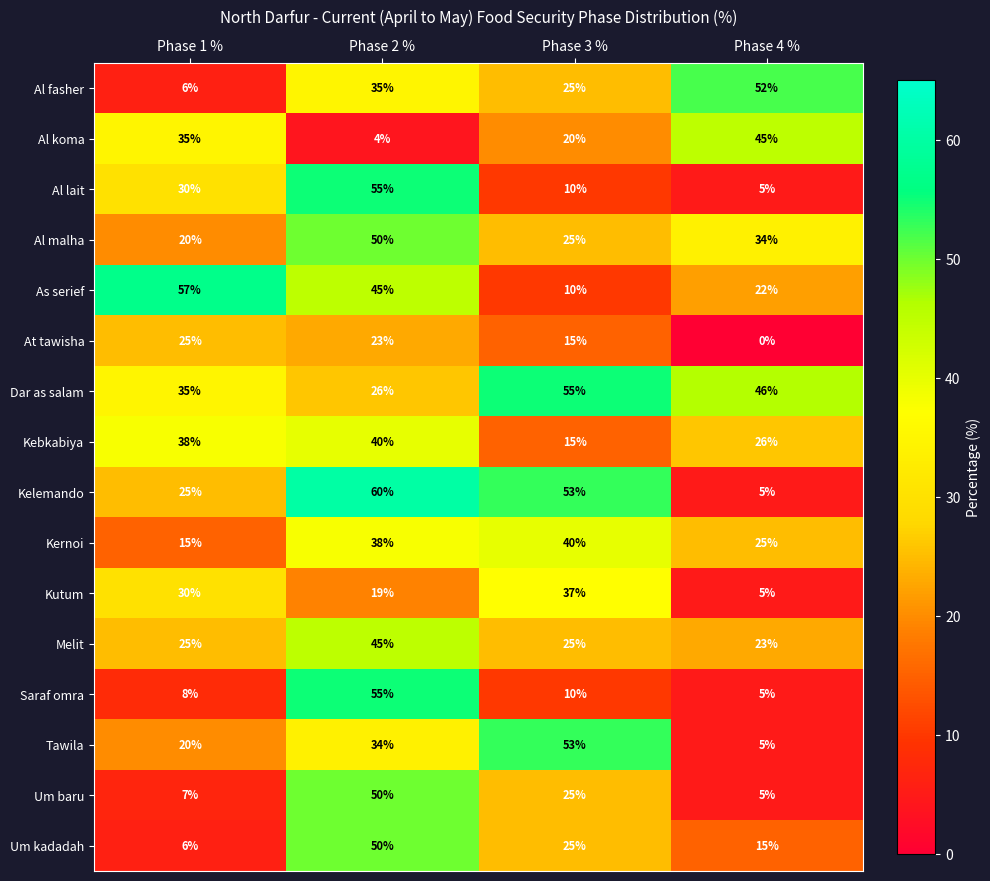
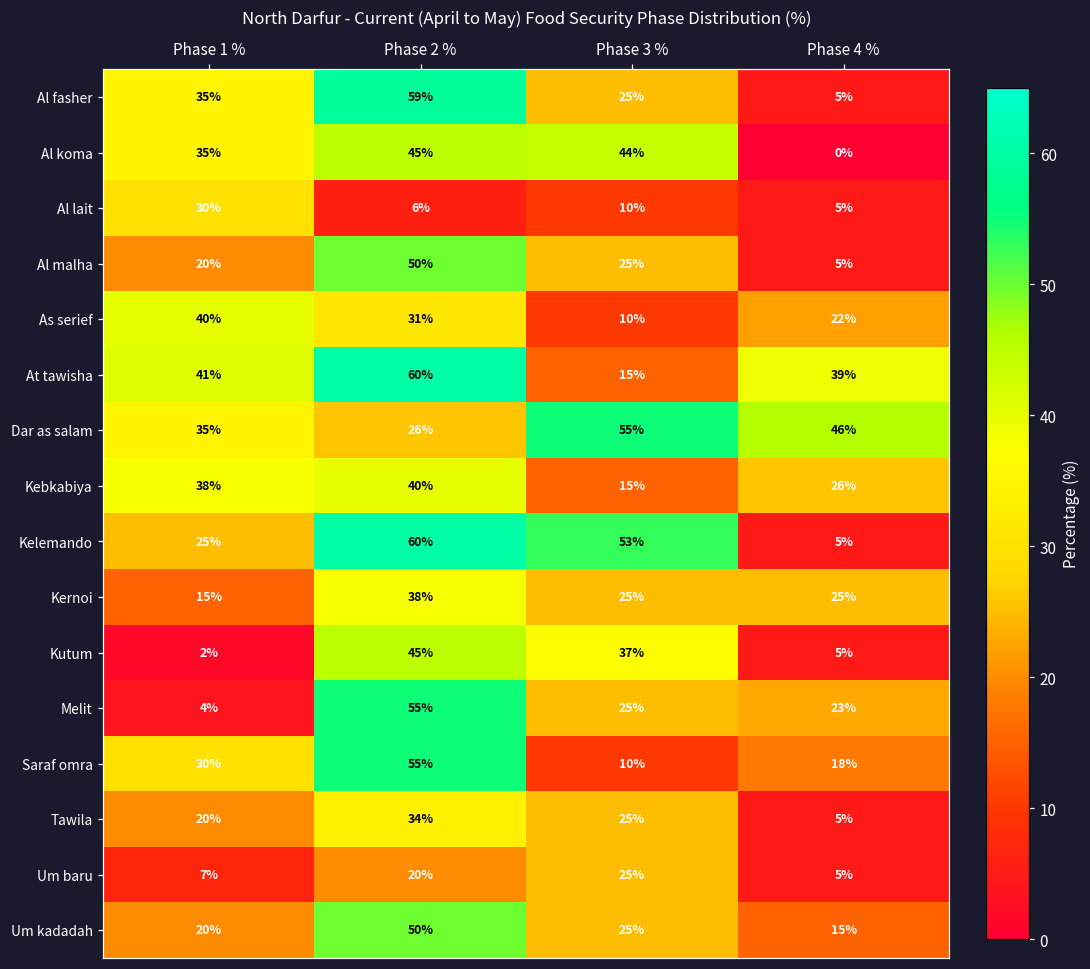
  {
    "Al fasher": {
-     "Phase 1 %": "6%",
-     "Phase 2 %": "35%",
+     "Phase 1 %": "35%",
+     "Phase 2 %": "59%",
      "Phase 3 %": "25%",
-     "Phase 4 %": "52%"
+     "Phase 4 %": "5%"
    },
    "Al koma": {
      "Phase 1 %": "35%",
-     "Phase 2 %": "4%",
-     "Phase 3 %": "20%",
-     "Phase 4 %": "45%"
+     "Phase 2 %": "45%",
+     "Phase 3 %": "44%",
+     "Phase 4 %": "0%"
    },
    "Al lait": {
      "Phase 1 %": "30%",
-     "Phase 2 %": "55%",
+     "Phase 2 %": "6%",
      "Phase 3 %": "10%",
      "Phase 4 %": "5%"
    },
    "Al malha": {
      "Phase 1 %": "20%",
      "Phase 2 %": "50%",
      "Phase 3 %": "25%",
-     "Phase 4 %": "34%"
+     "Phase 4 %": "5%"
    },
    "As serief": {
-     "Phase 1 %": "57%",
-     "Phase 2 %": "45%",
+     "Phase 1 %": "40%",
+     "Phase 2 %": "31%",
      "Phase 3 %": "10%",
      "Phase 4 %": "22%"
    },
    "At tawisha": {
-     "Phase 1 %": "25%",
-     "Phase 2 %": "23%",
+     "Phase 1 %": "41%",
+     "Phase 2 %": "60%",
      "Phase 3 %": "15%",
-     "Phase 4 %": "0%"
+     "Phase 4 %": "39%"
    },
    "Dar as salam": {
      "Phase 1 %": "35%",
      "Phase 2 %": "26%",
      "Phase 3 %": "55%",
      "Phase 4 %": "46%"
    },
    "Kebkabiya": {
      "Phase 1 %": "38%",
      "Phase 2 %": "40%",
      "Phase 3 %": "15%",
      "Phase 4 %": "26%"
    },
    "Kelemando": {
      "Phase 1 %": "25%",
      "Phase 2 %": "60%",
      "Phase 3 %": "53%",
      "Phase 4 %": "5%"
    },
    "Kernoi": {
      "Phase 1 %": "15%",
      "Phase 2 %": "38%",
-     "Phase 3 %": "40%",
+     "Phase 3 %": "25%",
      "Phase 4 %": "25%"
    },
    "Kutum": {
-     "Phase 1 %": "30%",
-     "Phase 2 %": "19%",
+     "Phase 1 %": "2%",
+     "Phase 2 %": "45%",
      "Phase 3 %": "37%",
      "Phase 4 %": "5%"
    },
    "Melit": {
-     "Phase 1 %": "25%",
-     "Phase 2 %": "45%",
+     "Phase 1 %": "4%",
+     "Phase 2 %": "55%",
      "Phase 3 %": "25%",
      "Phase 4 %": "23%"
    },
    "Saraf omra": {
-     "Phase 1 %": "8%",
+     "Phase 1 %": "30%",
      "Phase 2 %": "55%",
      "Phase 3 %": "10%",
-     "Phase 4 %": "5%"
+     "Phase 4 %": "18%"
    },
    "Tawila": {
      "Phase 1 %": "20%",
      "Phase 2 %": "34%",
-     "Phase 3 %": "53%",
+     "Phase 3 %": "25%",
      "Phase 4 %": "5%"
    },
    "Um baru": {
      "Phase 1 %": "7%",
-     "Phase 2 %": "50%",
+     "Phase 2 %": "20%",
      "Phase 3 %": "25%",
      "Phase 4 %": "5%"
    },
    "Um kadadah": {
-     "Phase 1 %": "6%",
+     "Phase 1 %": "20%",
      "Phase 2 %": "50%",
      "Phase 3 %": "25%",
      "Phase 4 %": "15%"
    }
  }
